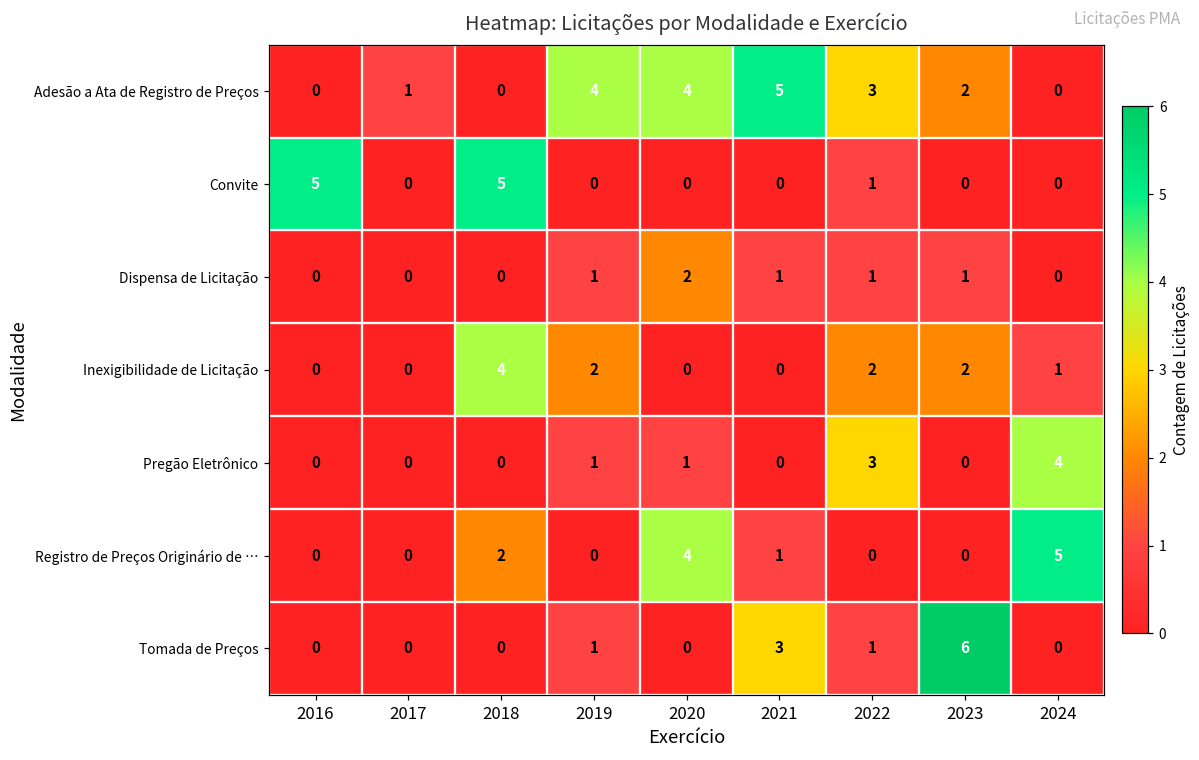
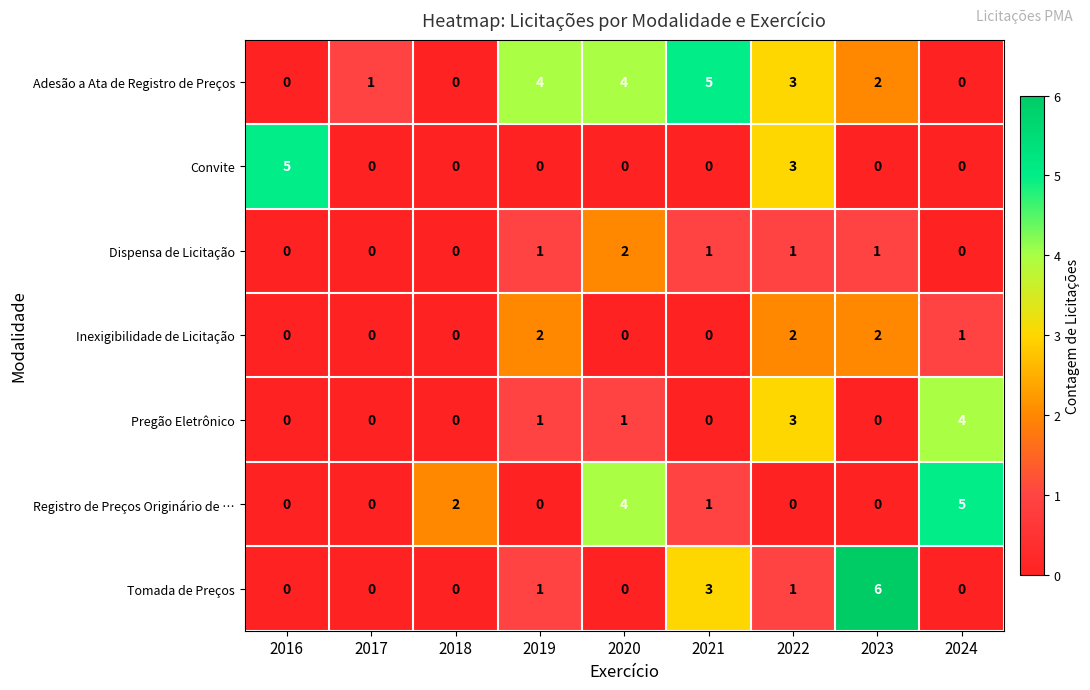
  {
    "Adesão a Ata de Registro de Preços": {
      "2016": 0,
      "2017": 1,
      "2018": 0,
      "2019": 4,
      "2020": 4,
      "2021": 5,
      "2022": 3,
      "2023": 2,
      "2024": 0
    },
    "Convite": {
      "2016": 5,
      "2017": 0,
-     "2018": 5,
+     "2018": 0,
      "2019": 0,
      "2020": 0,
      "2021": 0,
-     "2022": 1,
+     "2022": 3,
      "2023": 0,
      "2024": 0
    },
    "Dispensa de Licitação": {
      "2016": 0,
      "2017": 0,
      "2018": 0,
      "2019": 1,
      "2020": 2,
      "2021": 1,
      "2022": 1,
      "2023": 1,
      "2024": 0
    },
    "Inexigibilidade de Licitação": {
      "2016": 0,
      "2017": 0,
-     "2018": 4,
+     "2018": 0,
      "2019": 2,
      "2020": 0,
      "2021": 0,
      "2022": 2,
      "2023": 2,
      "2024": 1
    },
    "Pregão Eletrônico": {
      "2016": 0,
      "2017": 0,
      "2018": 0,
      "2019": 1,
      "2020": 1,
      "2021": 0,
      "2022": 3,
      "2023": 0,
      "2024": 4
    },
    "Registro de Preços Originário de …": {
      "2016": 0,
      "2017": 0,
      "2018": 2,
      "2019": 0,
      "2020": 4,
      "2021": 1,
      "2022": 0,
      "2023": 0,
      "2024": 5
    },
    "Tomada de Preços": {
      "2016": 0,
      "2017": 0,
      "2018": 0,
      "2019": 1,
      "2020": 0,
      "2021": 3,
      "2022": 1,
      "2023": 6,
      "2024": 0
    }
  }
